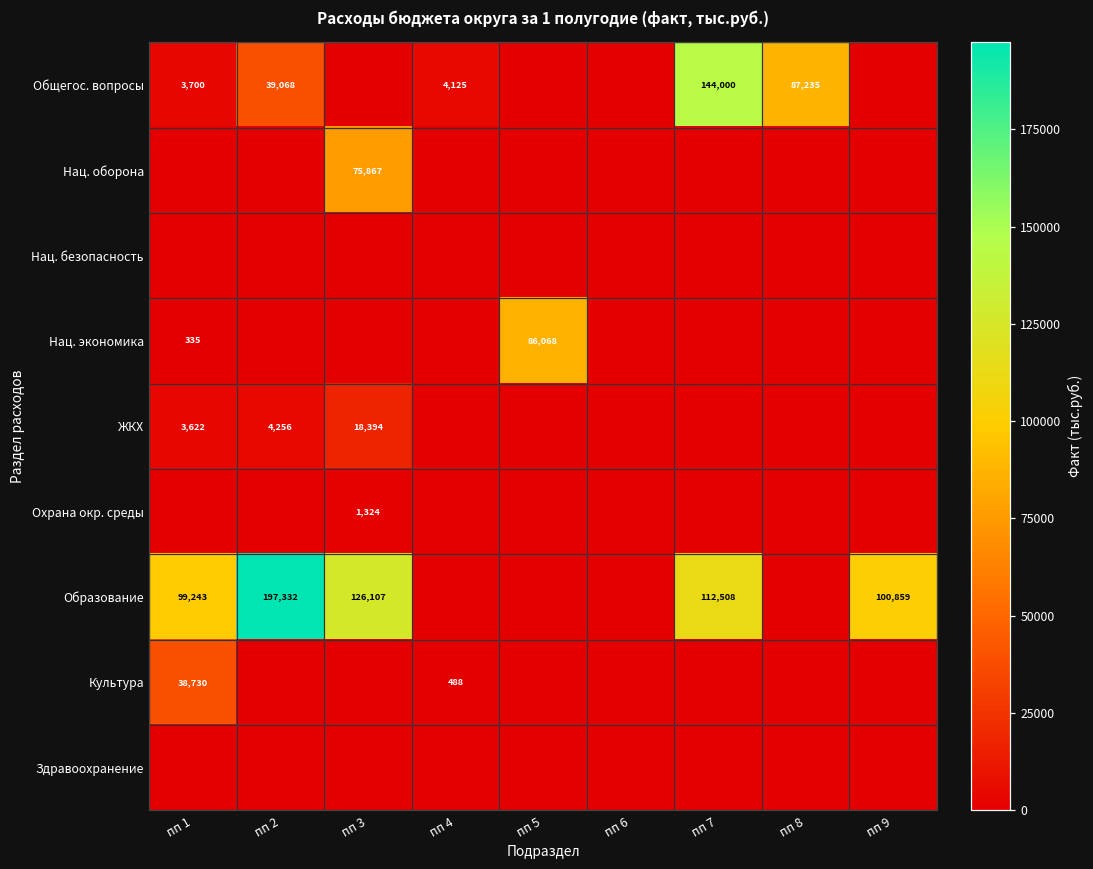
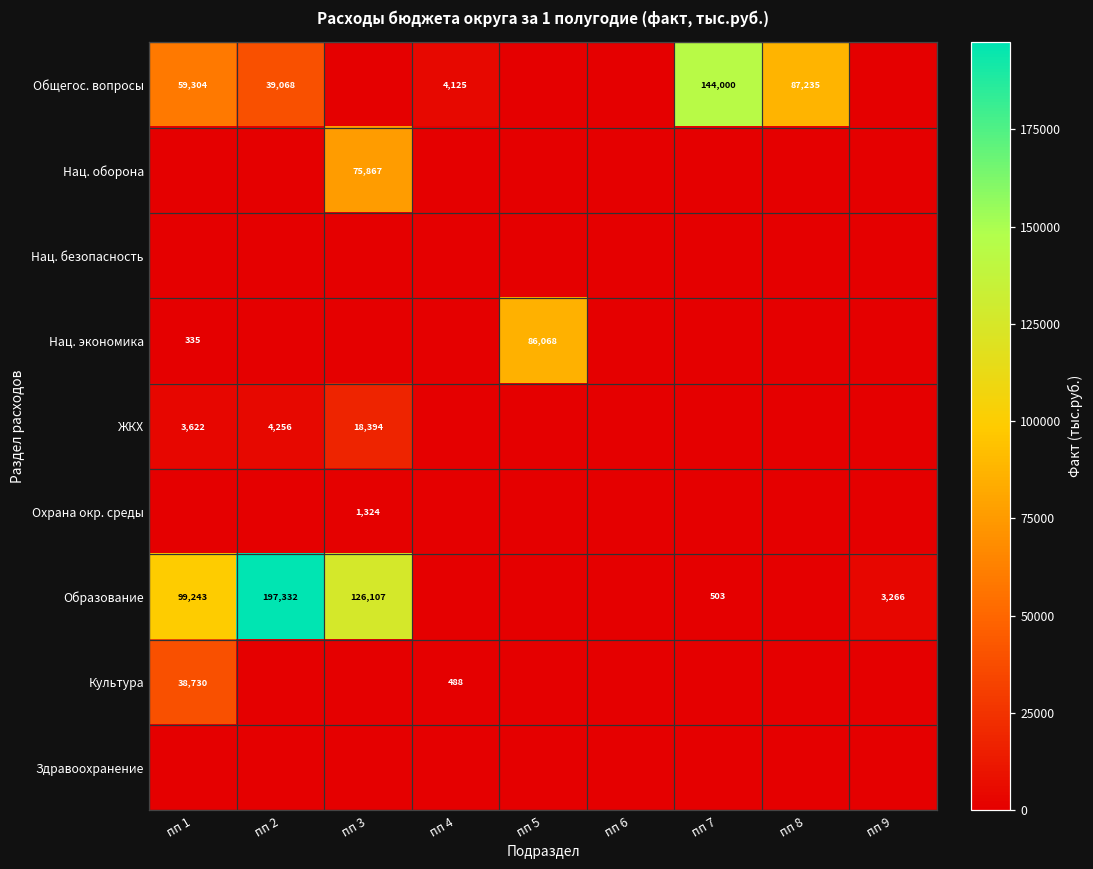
  {
    "Общегос. вопросы": {
-     "пп 1": "3,700",
+     "пп 1": "59,304",
      "пп 2": "39,068",
      "пп 4": "4,125",
      "пп 7": "144,000",
      "пп 8": "87,235"
    },
    "Нац. оборона": {
      "пп 3": "75,867"
    },
    "Нац. экономика": {
      "пп 1": "335",
      "пп 5": "86,068"
    },
    "ЖКХ": {
      "пп 1": "3,622",
      "пп 2": "4,256",
      "пп 3": "18,394"
    },
    "Охрана окр. среды": {
      "пп 3": "1,324"
    },
    "Образование": {
      "пп 1": "99,243",
      "пп 2": "197,332",
      "пп 3": "126,107",
-     "пп 7": "112,508",
-     "пп 9": "100,859"
+     "пп 7": "503",
+     "пп 9": "3,266"
    },
    "Культура": {
      "пп 1": "38,730",
      "пп 4": "488"
    }
  }
